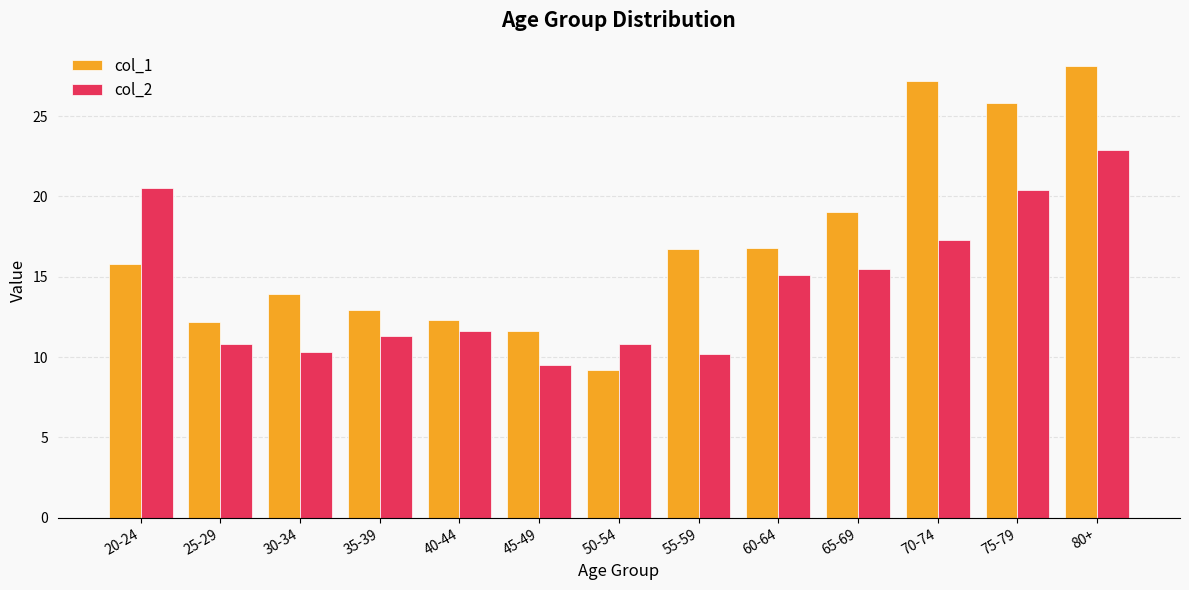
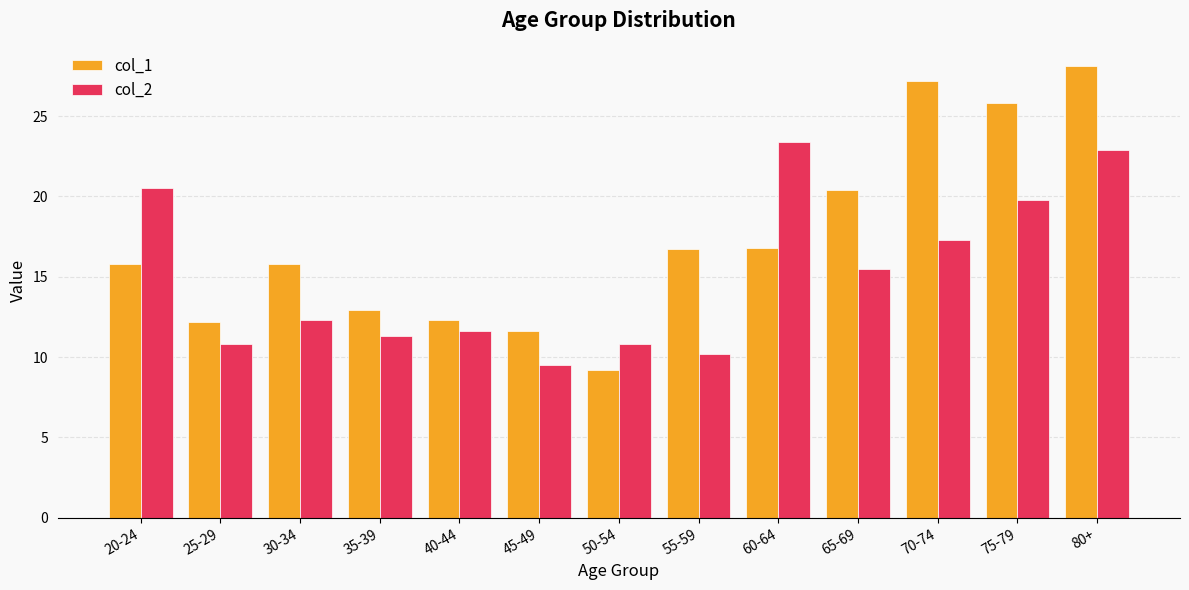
  {
    "col_1": {
      "20-24": 15.8,
      "25-29": 12.2,
-     "30-34": 13.9,
+     "30-34": 15.8,
      "35-39": 12.9,
      "40-44": 12.3,
      "45-49": 11.6,
      "50-54": 9.2,
      "55-59": 16.7,
      "60-64": 16.8,
-     "65-69": 19.0,
+     "65-69": 20.4,
      "70-74": 27.2,
      "75-79": 25.8,
      "80+": 28.1
    },
    "col_2": {
      "20-24": 20.5,
      "25-29": 10.8,
-     "30-34": 10.3,
+     "30-34": 12.3,
      "35-39": 11.3,
      "40-44": 11.6,
      "45-49": 9.5,
      "50-54": 10.8,
      "55-59": 10.2,
-     "60-64": 15.1,
+     "60-64": 23.4,
      "65-69": 15.5,
      "70-74": 17.3,
-     "75-79": 20.4,
+     "75-79": 19.8,
      "80+": 22.9
    }
  }
